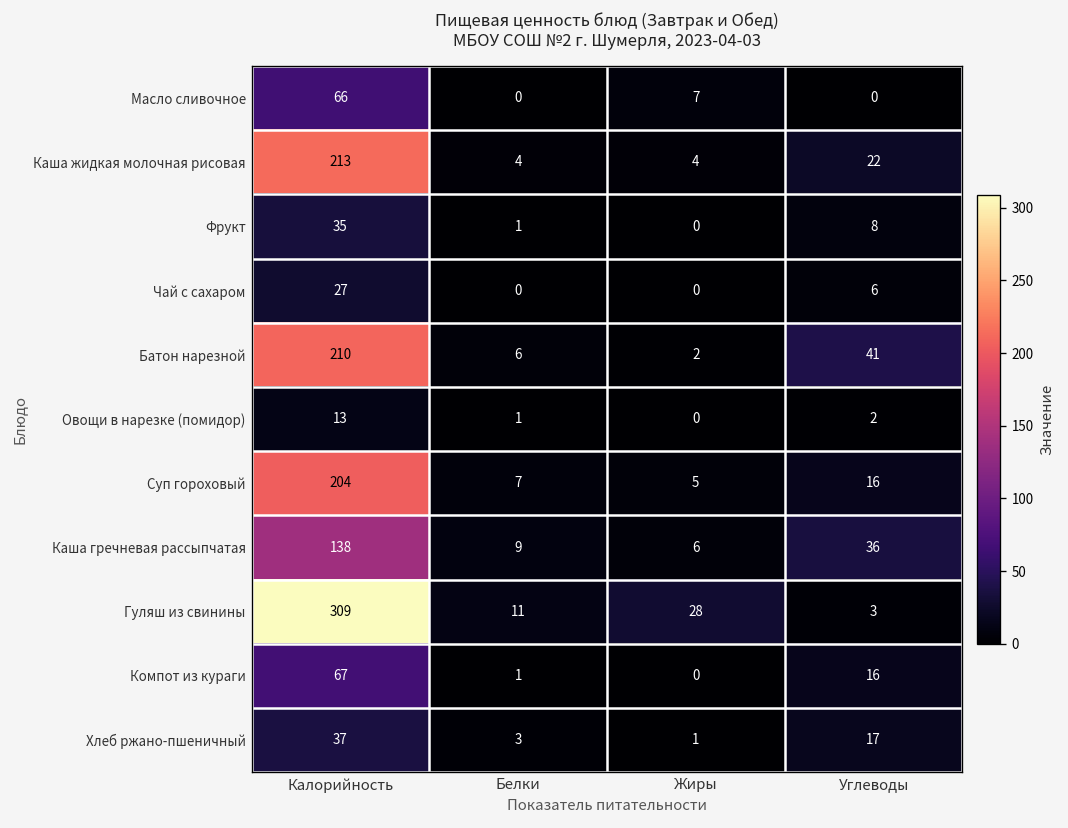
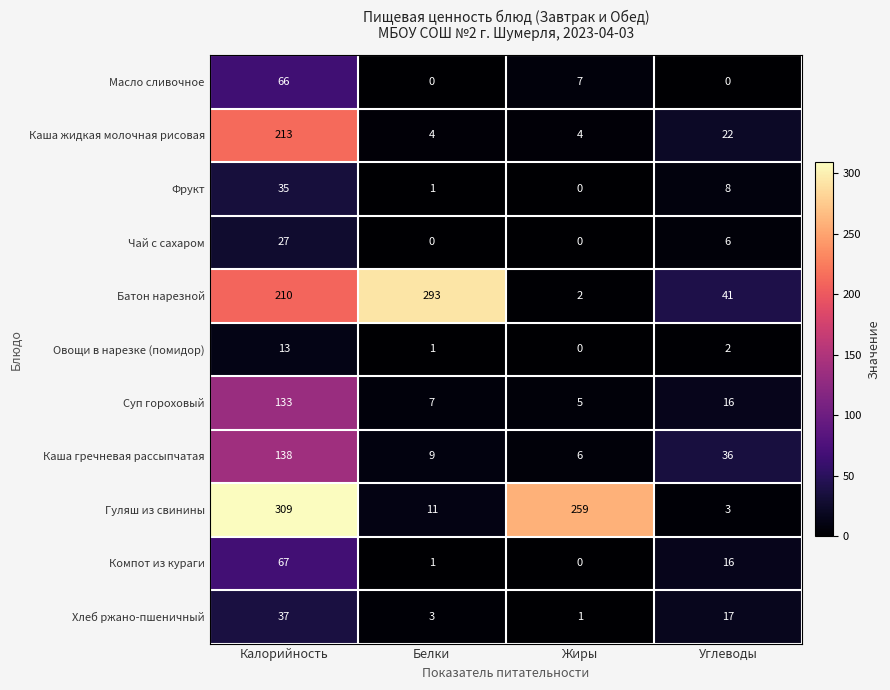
  {
    "Масло сливочное": {
      "Калорийность": 66,
      "Белки": 0,
      "Жиры": 7,
      "Углеводы": 0
    },
    "Каша жидкая молочная рисовая": {
      "Калорийность": 213,
      "Белки": 4,
      "Жиры": 4,
      "Углеводы": 22
    },
    "Фрукт": {
      "Калорийность": 35,
      "Белки": 1,
      "Жиры": 0,
      "Углеводы": 8
    },
    "Чай с сахаром": {
      "Калорийность": 27,
      "Белки": 0,
      "Жиры": 0,
      "Углеводы": 6
    },
    "Батон нарезной": {
      "Калорийность": 210,
-     "Белки": 6,
+     "Белки": 293,
      "Жиры": 2,
      "Углеводы": 41
    },
    "Овощи в нарезке (помидор)": {
      "Калорийность": 13,
      "Белки": 1,
      "Жиры": 0,
      "Углеводы": 2
    },
    "Суп гороховый": {
-     "Калорийность": 204,
+     "Калорийность": 133,
      "Белки": 7,
      "Жиры": 5,
      "Углеводы": 16
    },
    "Каша гречневая рассыпчатая": {
      "Калорийность": 138,
      "Белки": 9,
      "Жиры": 6,
      "Углеводы": 36
    },
    "Гуляш из свинины": {
      "Калорийность": 309,
      "Белки": 11,
-     "Жиры": 28,
+     "Жиры": 259,
      "Углеводы": 3
    },
    "Компот из кураги": {
      "Калорийность": 67,
      "Белки": 1,
      "Жиры": 0,
      "Углеводы": 16
    },
    "Хлеб ржано-пшеничный": {
      "Калорийность": 37,
      "Белки": 3,
      "Жиры": 1,
      "Углеводы": 17
    }
  }
